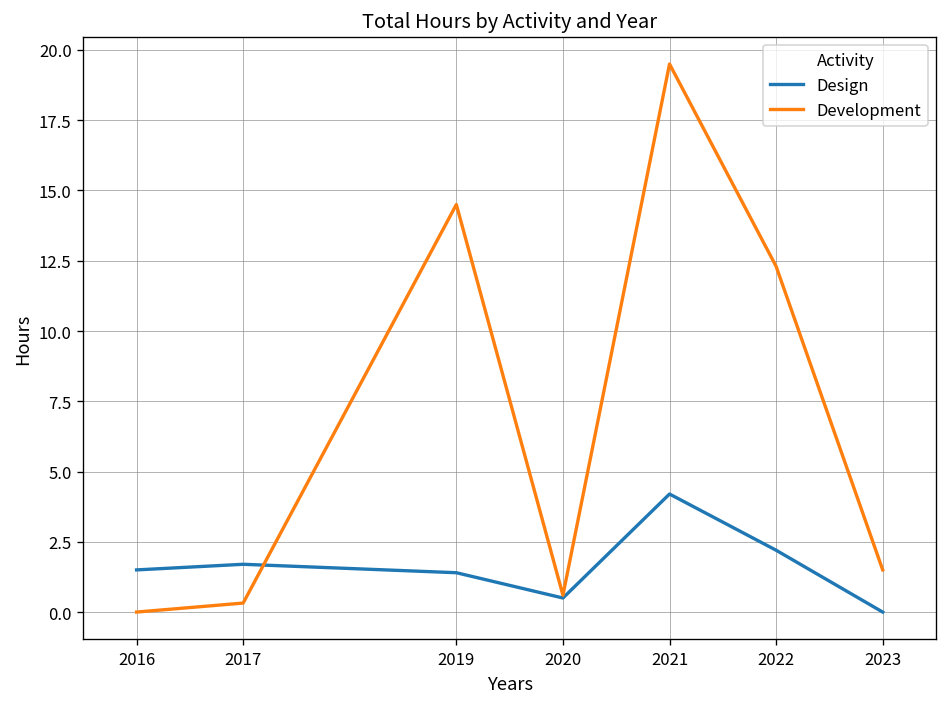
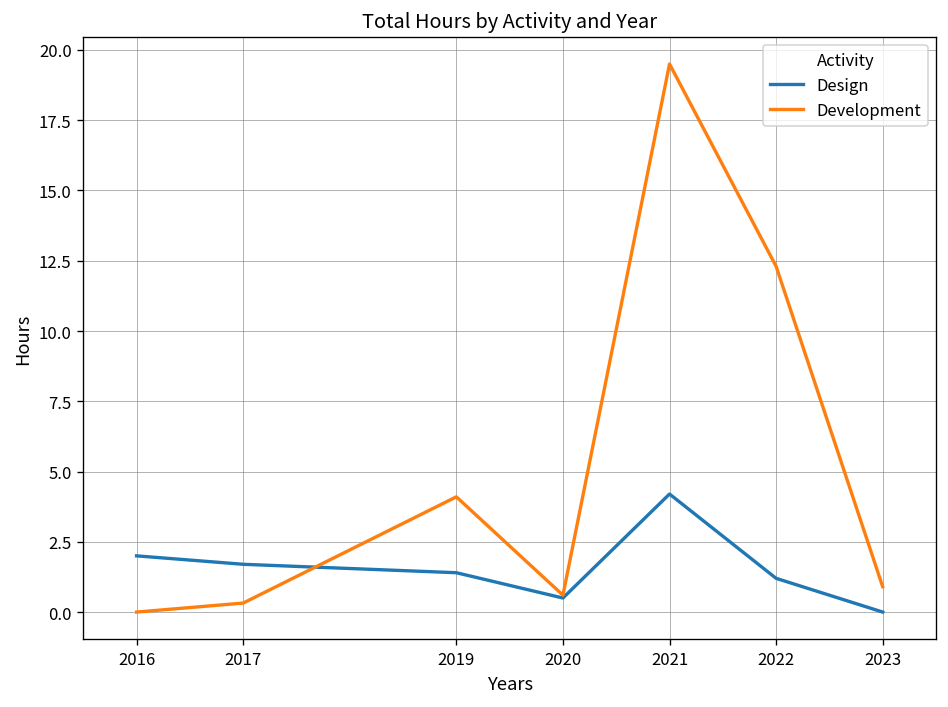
  {
    "Design": {
-     "2016": 1.5,
+     "2016": 2.0,
      "2017": 1.7,
      "2019": 1.4,
      "2021": 4.2,
-     "2022": 2.2,
+     "2022": 1.2,
      "2023": 0.0
    },
    "Development": {
      "2016": 0.0,
      "2017": 0.3,
-     "2019": 14.5,
+     "2019": 4.1,
      "2021": 19.5,
      "2022": 12.3,
-     "2023": 1.5
+     "2023": 0.9
    }
  }
